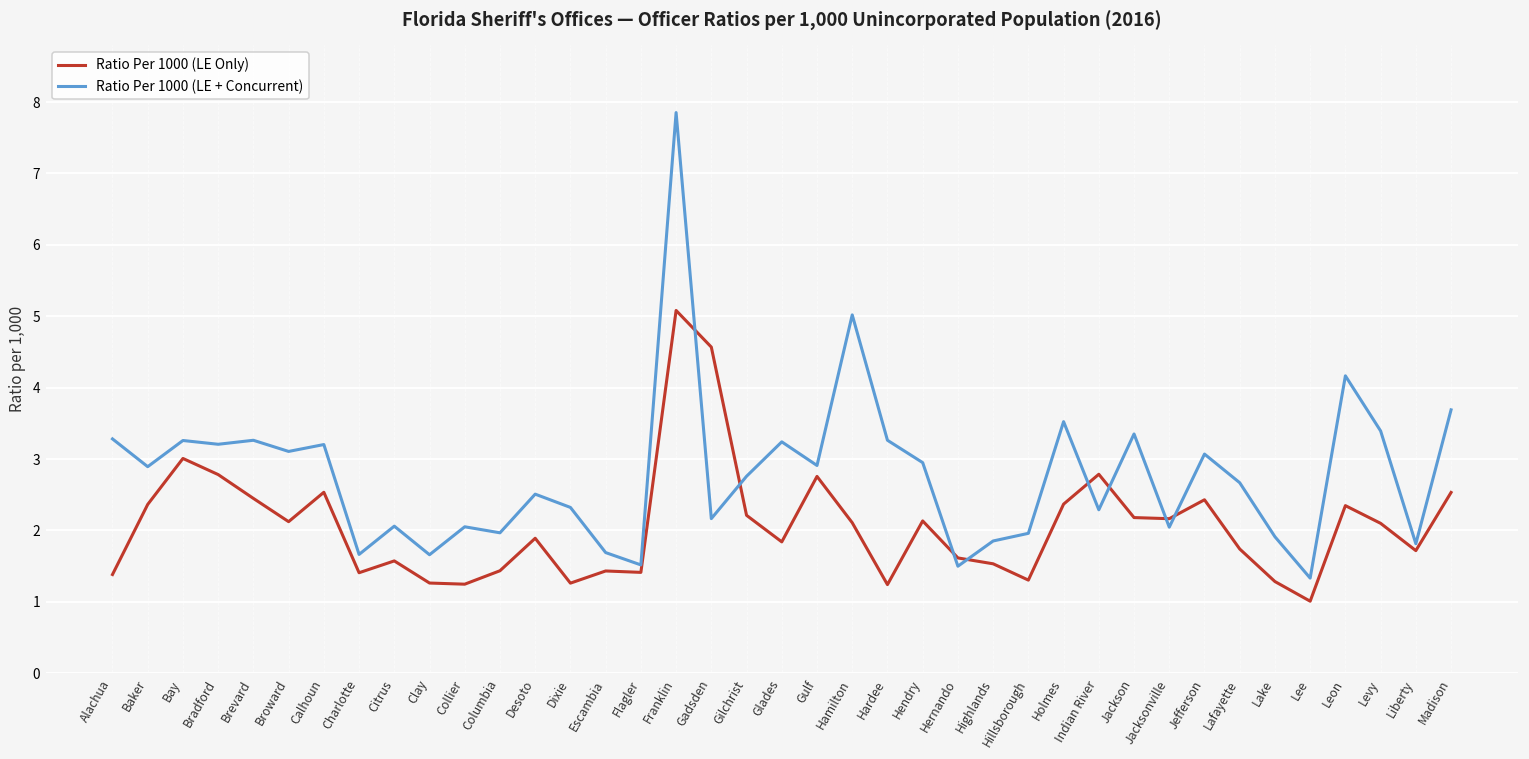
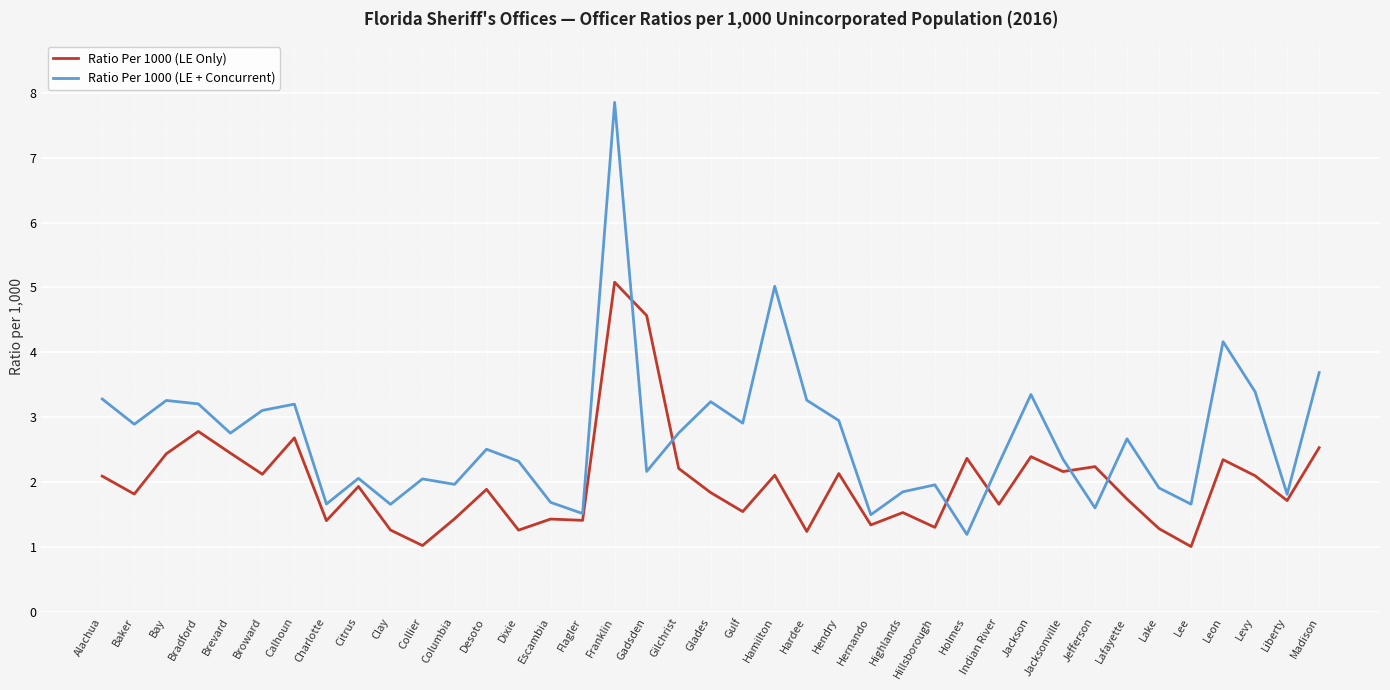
  {
    "Ratio Per 1000 (LE Only)": {
-     "Alachua": 1.4,
-     "Baker": 2.4,
-     "Bay": 3.0,
+     "Alachua": 2.1,
+     "Baker": 1.8,
+     "Bay": 2.4,
      "Bradford": 2.8,
      "Brevard": 2.4,
      "Broward": 2.1,
-     "Calhoun": 2.5,
+     "Calhoun": 2.7,
      "Charlotte": 1.4,
-     "Citrus": 1.6,
+     "Citrus": 1.9,
      "Clay": 1.3,
-     "Collier": 1.2,
+     "Collier": 1.0,
      "Columbia": 1.4,
      "Desoto": 1.9,
      "Dixie": 1.3,
      "Escambia": 1.4,
      "Flagler": 1.4,
      "Franklin": 5.1,
      "Gadsden": 4.6,
      "Gilchrist": 2.2,
      "Glades": 1.8,
-     "Gulf": 2.8,
+     "Gulf": 1.5,
      "Hamilton": 2.1,
      "Hardee": 1.2,
      "Hendry": 2.1,
-     "Hernando": 1.6,
+     "Hernando": 1.3,
      "Highlands": 1.5,
      "Hillsborough": 1.3,
      "Holmes": 2.4,
-     "Indian River": 2.8,
-     "Jackson": 2.2,
+     "Indian River": 1.7,
+     "Jackson": 2.4,
      "Jacksonville": 2.2,
-     "Jefferson": 2.4,
+     "Jefferson": 2.2,
      "Lafayette": 1.7,
      "Lake": 1.3,
      "Lee": 1.0,
      "Leon": 2.3,
      "Levy": 2.1,
      "Liberty": 1.7,
      "Madison": 2.5
    },
    "Ratio Per 1000 (LE + Concurrent)": {
      "Alachua": 3.3,
      "Baker": 2.9,
      "Bay": 3.3,
      "Bradford": 3.2,
-     "Brevard": 3.3,
+     "Brevard": 2.8,
      "Broward": 3.1,
      "Calhoun": 3.2,
      "Charlotte": 1.7,
      "Citrus": 2.1,
      "Clay": 1.7,
      "Collier": 2.1,
      "Columbia": 2.0,
      "Desoto": 2.5,
      "Dixie": 2.3,
      "Escambia": 1.7,
      "Flagler": 1.5,
      "Franklin": 7.9,
      "Gadsden": 2.2,
      "Gilchrist": 2.8,
      "Glades": 3.2,
      "Gulf": 2.9,
      "Hamilton": 5.0,
      "Hardee": 3.3,
      "Hendry": 2.9,
      "Hernando": 1.5,
      "Highlands": 1.9,
      "Hillsborough": 2.0,
-     "Holmes": 3.5,
+     "Holmes": 1.2,
      "Indian River": 2.3,
      "Jackson": 3.4,
-     "Jacksonville": 2.0,
-     "Jefferson": 3.1,
+     "Jacksonville": 2.4,
+     "Jefferson": 1.6,
      "Lafayette": 2.7,
      "Lake": 1.9,
-     "Lee": 1.3,
+     "Lee": 1.7,
      "Leon": 4.2,
      "Levy": 3.4,
      "Liberty": 1.8,
      "Madison": 3.7
    }
  }
